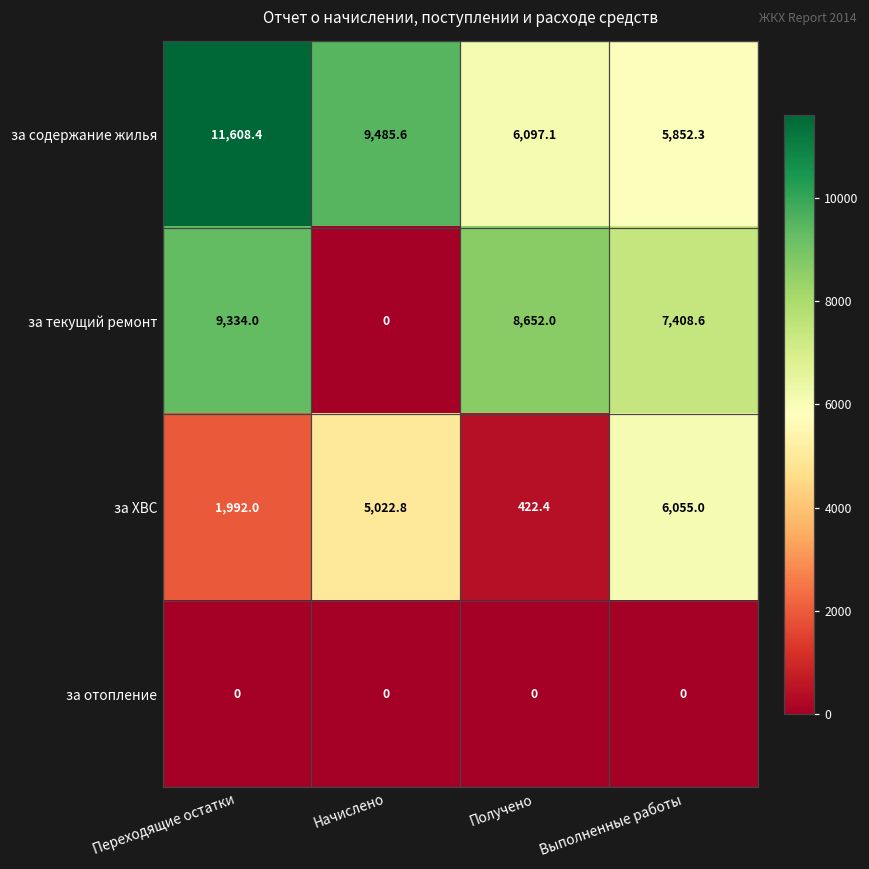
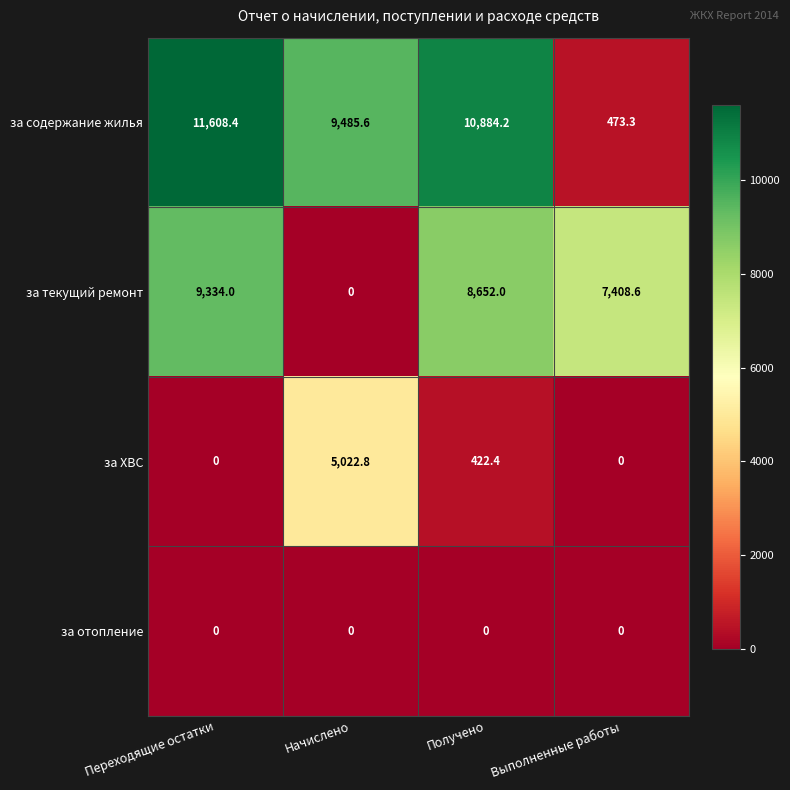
  {
    "за содержание жилья": {
      "Переходящие остатки": "11,608.4",
      "Начислено": "9,485.6",
-     "Получено": "6,097.1",
-     "Выполненные работы": "5,852.3"
+     "Получено": "10,884.2",
+     "Выполненные работы": "473.3"
    },
    "за текущий ремонт": {
      "Переходящие остатки": "9,334.0",
      "Начислено": "0",
      "Получено": "8,652.0",
      "Выполненные работы": "7,408.6"
    },
    "за ХВС": {
-     "Переходящие остатки": "1,992.0",
+     "Переходящие остатки": "0",
      "Начислено": "5,022.8",
      "Получено": "422.4",
-     "Выполненные работы": "6,055.0"
+     "Выполненные работы": "0"
    },
    "за отопление": {
      "Переходящие остатки": "0",
      "Начислено": "0",
      "Получено": "0",
      "Выполненные работы": "0"
    }
  }
